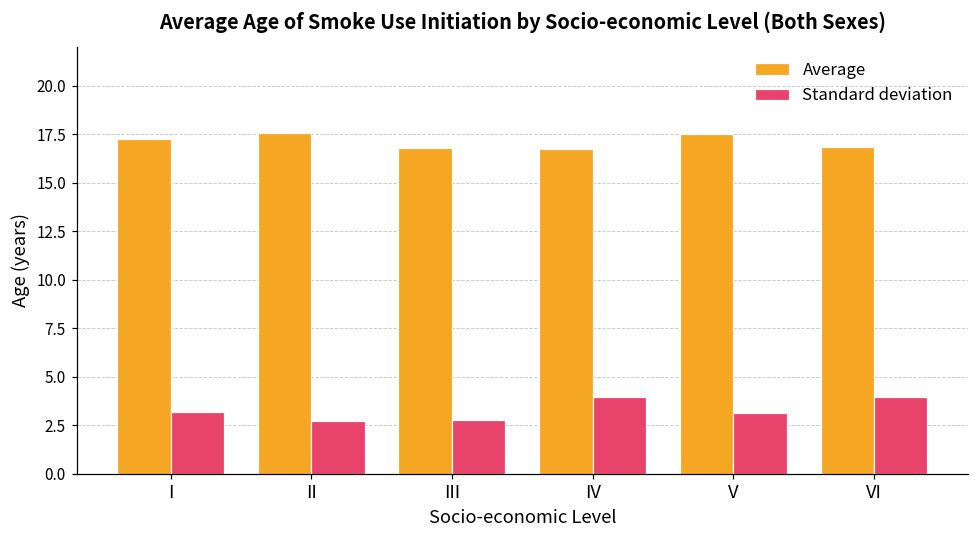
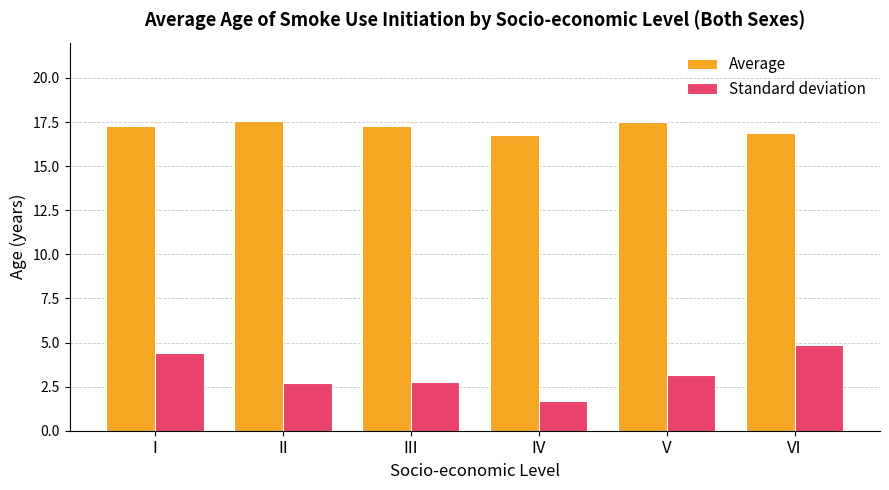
  {
    "Average": {
      "I": 17.3,
      "II": 17.6,
-     "III": 16.8,
+     "III": 17.3,
      "IV": 16.8,
      "V": 17.5,
      "VI": 16.9
    },
    "Standard deviation": {
-     "I": 3.2,
+     "I": 4.4,
      "II": 2.7,
      "III": 2.8,
-     "IV": 4.0,
+     "IV": 1.7,
      "V": 3.1,
-     "VI": 4.0
+     "VI": 4.9
    }
  }
